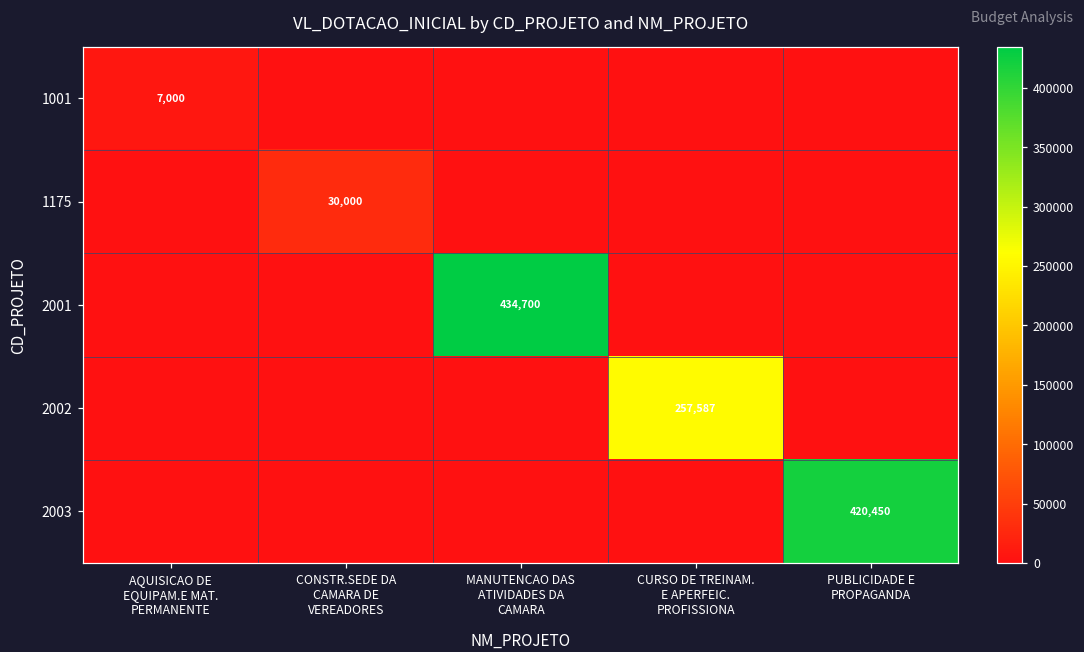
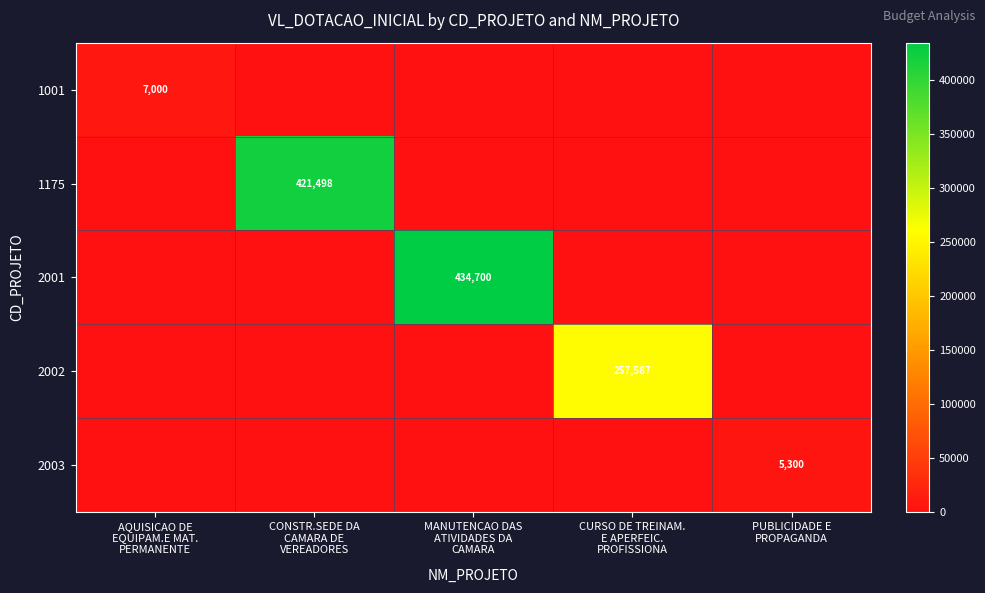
  {
    "1001": {
      "AQUISICAO DE EQUIPAM.E MAT. PERMANENTE": "7,000"
    },
    "1175": {
-     "CONSTR.SEDE DA CAMARA DE VEREADORES": "30,000"
+     "CONSTR.SEDE DA CAMARA DE VEREADORES": "421,498"
    },
    "2001": {
      "MANUTENCAO DAS ATIVIDADES DA CAMARA": "434,700"
    },
    "2002": {
      "CURSO DE TREINAM. E APERFEIC. PROFISSIONA": "257,587"
    },
    "2003": {
-     "PUBLICIDADE E PROPAGANDA": "420,450"
+     "PUBLICIDADE E PROPAGANDA": "5,300"
    }
  }
